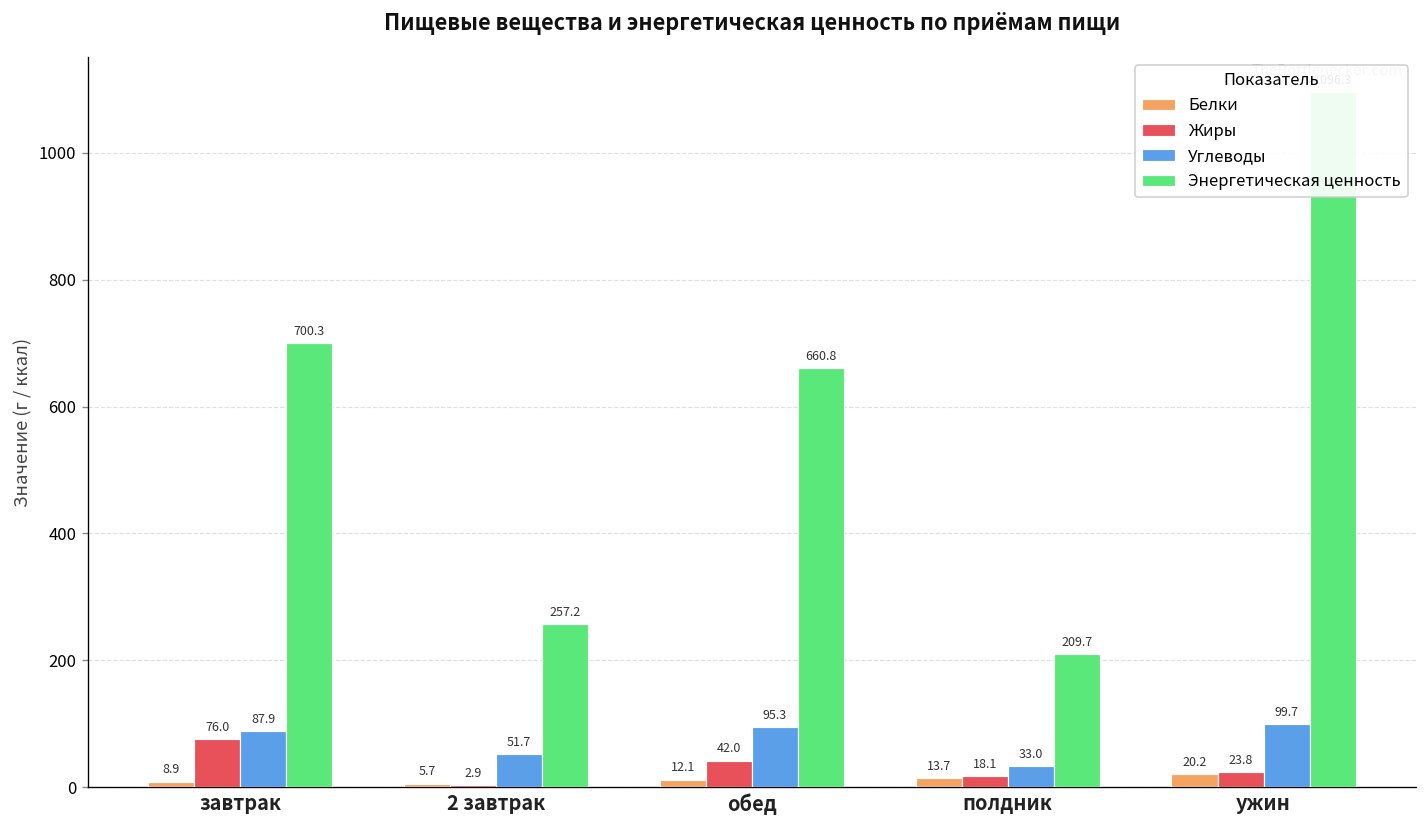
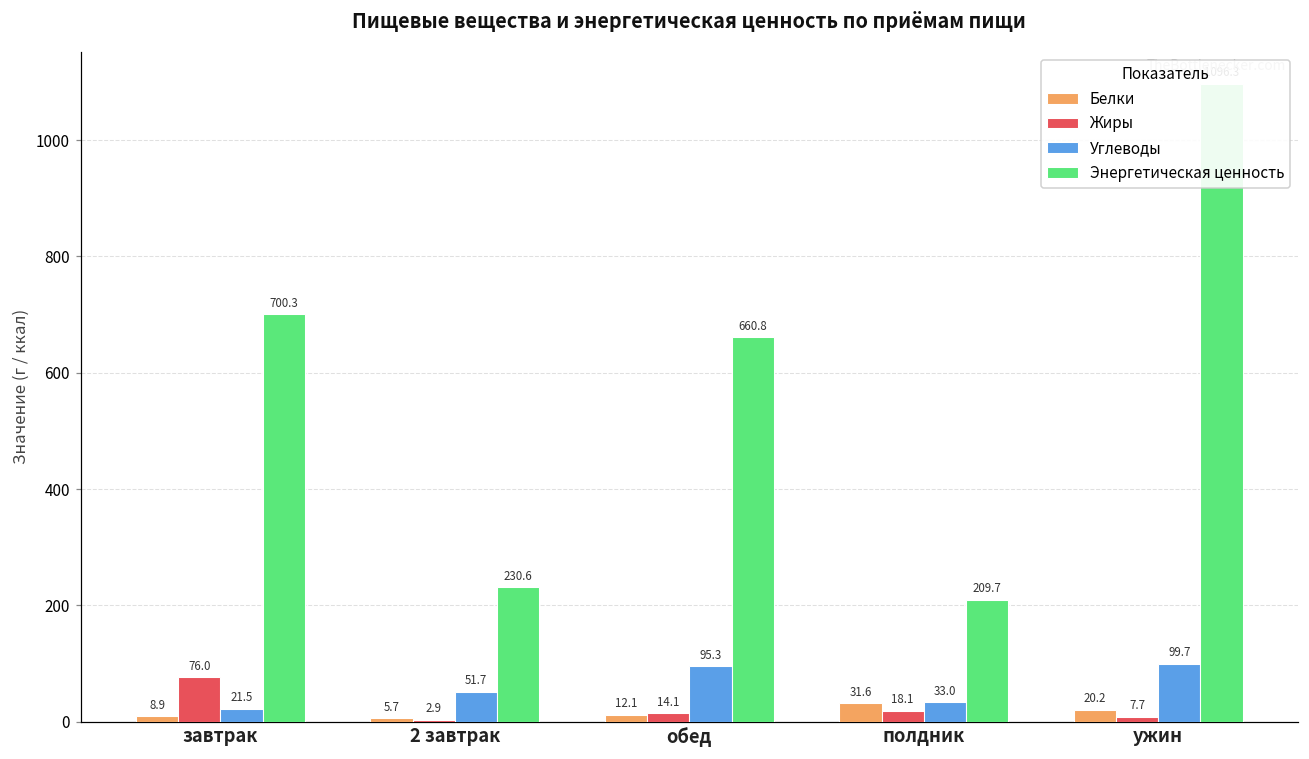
  {
    "Белки": {
      "завтрак": 8.9,
      "2 завтрак": 5.7,
      "обед": 12.1,
-     "полдник": 13.7,
+     "полдник": 31.6,
      "ужин": 20.2
    },
    "Жиры": {
      "завтрак": 76.0,
      "2 завтрак": 2.9,
-     "обед": 42.0,
+     "обед": 14.1,
      "полдник": 18.1,
-     "ужин": 23.8
+     "ужин": 7.7
    },
    "Углеводы": {
-     "завтрак": 87.9,
+     "завтрак": 21.5,
      "2 завтрак": 51.7,
      "обед": 95.3,
      "полдник": 33.0,
      "ужин": 99.7
    },
    "Энергетическая ценность": {
      "завтрак": 700.3,
-     "2 завтрак": 257.2,
+     "2 завтрак": 230.6,
      "обед": 660.8,
      "полдник": 209.7
    }
  }
